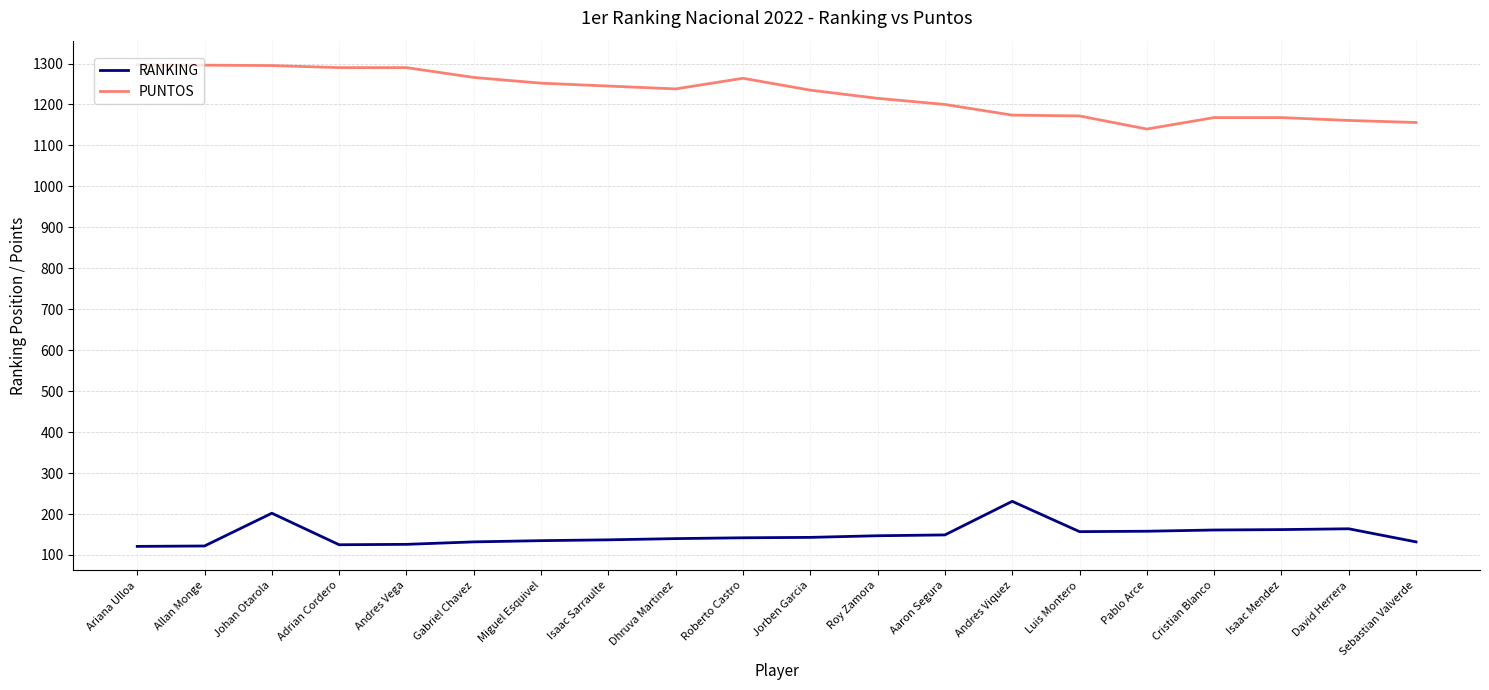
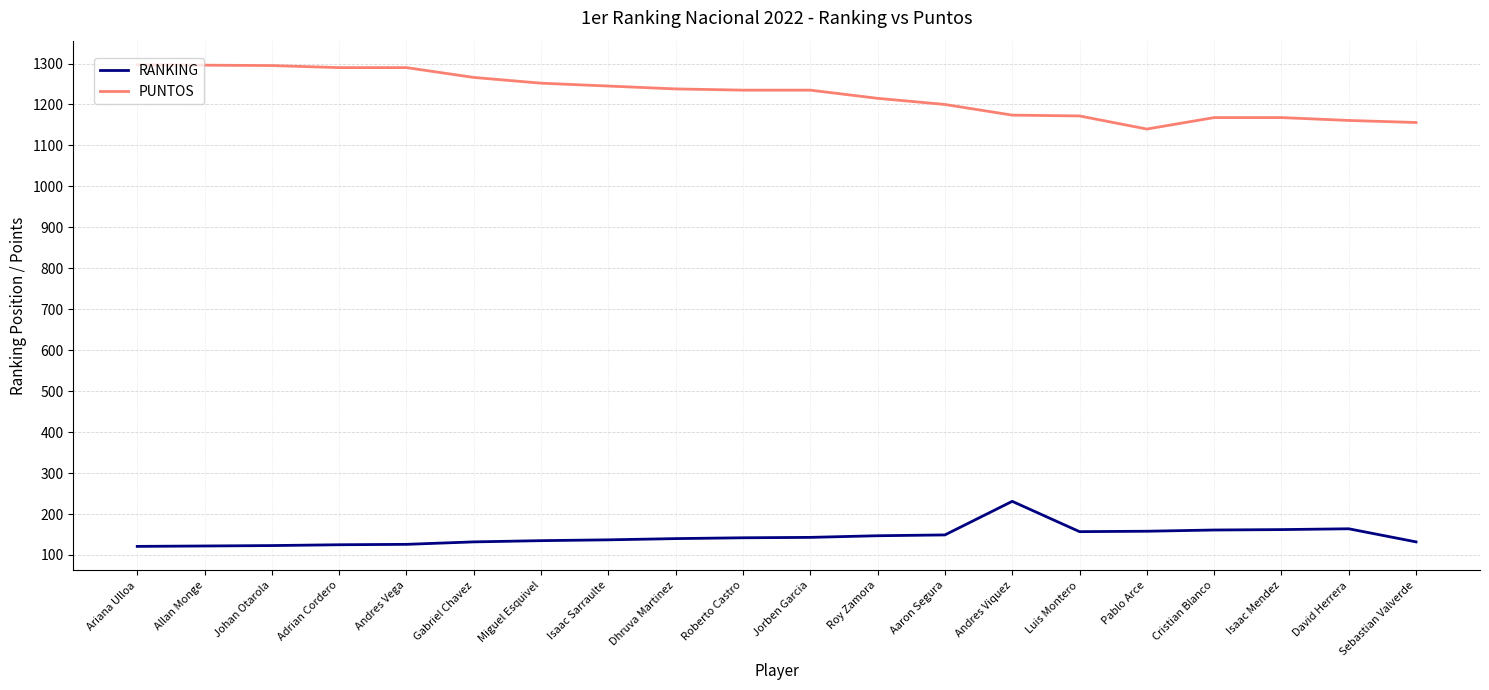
  {
    "RANKING": {
      "Ariana Ulloa": 120,
      "Allan Monge": 120,
-     "Johan Otarola": 200,
+     "Johan Otarola": 120,
      "Adrian Cordero": 130,
      "Andres Vega": 130,
      "Gabriel Chavez": 130,
      "Miguel Esquivel": 140,
      "Isaac Sarraulte": 140,
      "Dhruva Martinez": 140,
      "Roberto Castro": 140,
      "Jorben Garcia": 140,
      "Roy Zamora": 150,
      "Aaron Segura": 150,
      "Andres Viquez": 230,
      "Luis Montero": 160,
      "Pablo Arce": 160,
      "Cristian Blanco": 160,
      "Isaac Mendez": 160,
      "David Herrera": 160,
      "Sebastian Valverde": 130
    },
    "PUNTOS": {
      "Allan Monge": 1300,
      "Johan Otarola": 1300,
      "Adrian Cordero": 1290,
      "Andres Vega": 1290,
      "Gabriel Chavez": 1270,
      "Miguel Esquivel": 1250,
      "Isaac Sarraulte": 1250,
      "Dhruva Martinez": 1240,
-     "Roberto Castro": 1260,
+     "Roberto Castro": 1240,
      "Jorben Garcia": 1240,
      "Roy Zamora": 1220,
      "Aaron Segura": 1200,
      "Andres Viquez": 1170,
      "Luis Montero": 1170,
      "Pablo Arce": 1140,
      "Cristian Blanco": 1170,
      "Isaac Mendez": 1170,
      "David Herrera": 1160,
      "Sebastian Valverde": 1160
    }
  }
